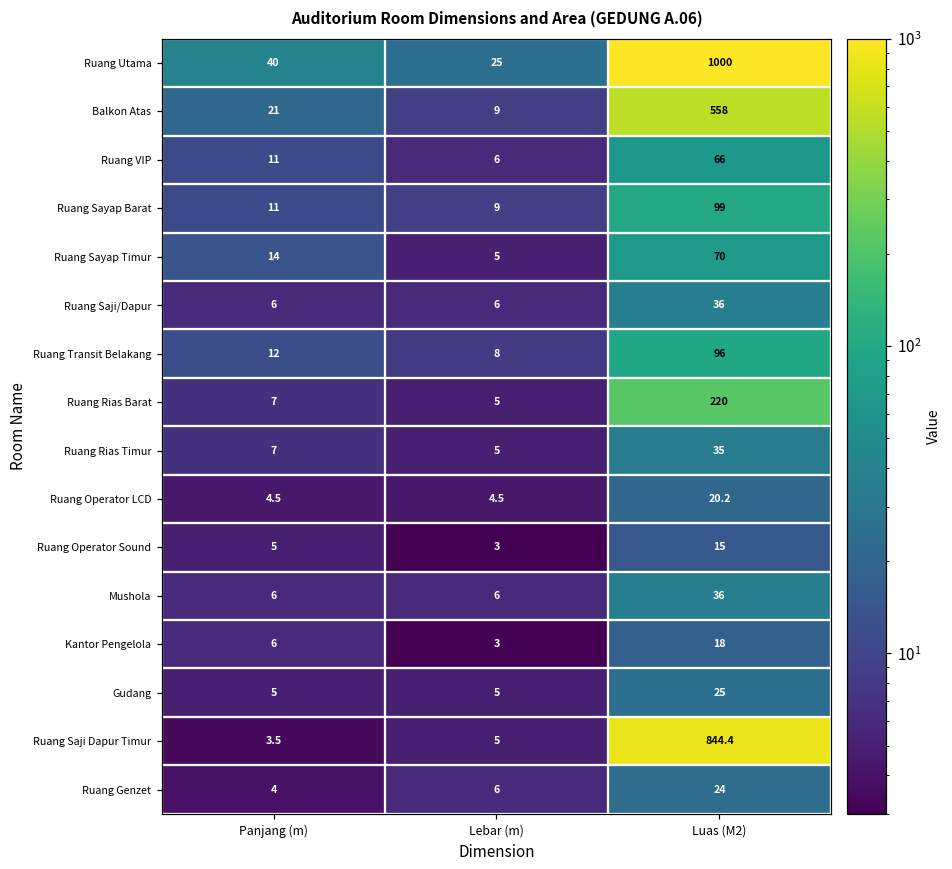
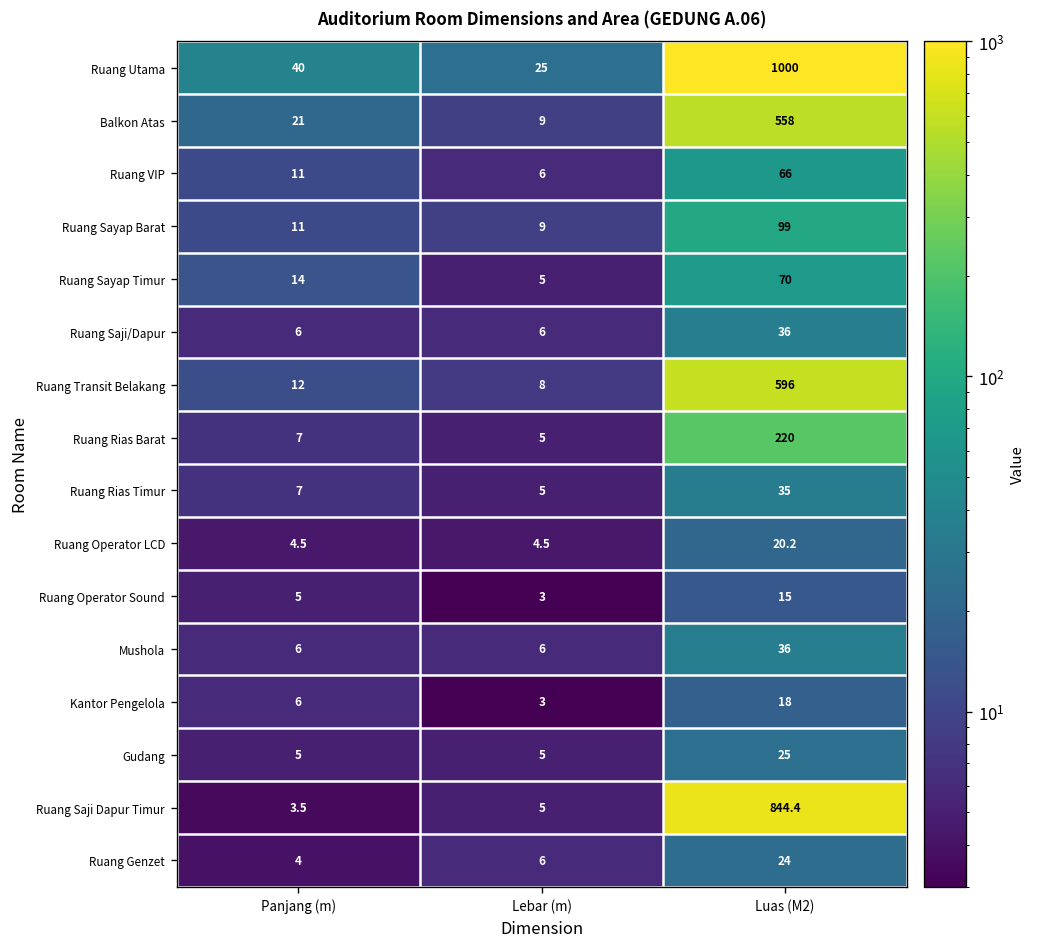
  {
    "Ruang Utama": {
      "Panjang (m)": 40,
      "Lebar (m)": 25,
      "Luas (M2)": 1000
    },
    "Balkon Atas": {
      "Panjang (m)": 21,
      "Lebar (m)": 9,
      "Luas (M2)": 558
    },
    "Ruang VIP": {
      "Panjang (m)": 11,
      "Lebar (m)": 6,
      "Luas (M2)": 66
    },
    "Ruang Sayap Barat": {
      "Panjang (m)": 11,
      "Lebar (m)": 9,
      "Luas (M2)": 99
    },
    "Ruang Sayap Timur": {
      "Panjang (m)": 14,
      "Lebar (m)": 5,
      "Luas (M2)": 70
    },
    "Ruang Saji/Dapur": {
      "Panjang (m)": 6,
      "Lebar (m)": 6,
      "Luas (M2)": 36
    },
    "Ruang Transit Belakang": {
      "Panjang (m)": 12,
      "Lebar (m)": 8,
-     "Luas (M2)": 96
+     "Luas (M2)": 596
    },
    "Ruang Rias Barat": {
      "Panjang (m)": 7,
      "Lebar (m)": 5,
      "Luas (M2)": 220
    },
    "Ruang Rias Timur": {
      "Panjang (m)": 7,
      "Lebar (m)": 5,
      "Luas (M2)": 35
    },
    "Ruang Operator LCD": {
      "Panjang (m)": 4.5,
      "Lebar (m)": 4.5,
      "Luas (M2)": 20.2
    },
    "Ruang Operator Sound": {
      "Panjang (m)": 5,
      "Lebar (m)": 3,
      "Luas (M2)": 15
    },
    "Mushola": {
      "Panjang (m)": 6,
      "Lebar (m)": 6,
      "Luas (M2)": 36
    },
    "Kantor Pengelola": {
      "Panjang (m)": 6,
      "Lebar (m)": 3,
      "Luas (M2)": 18
    },
    "Gudang": {
      "Panjang (m)": 5,
      "Lebar (m)": 5,
      "Luas (M2)": 25
    },
    "Ruang Saji Dapur Timur": {
      "Panjang (m)": 3.5,
      "Lebar (m)": 5,
      "Luas (M2)": 844.4
    },
    "Ruang Genzet": {
      "Panjang (m)": 4,
      "Lebar (m)": 6,
      "Luas (M2)": 24
    }
  }
